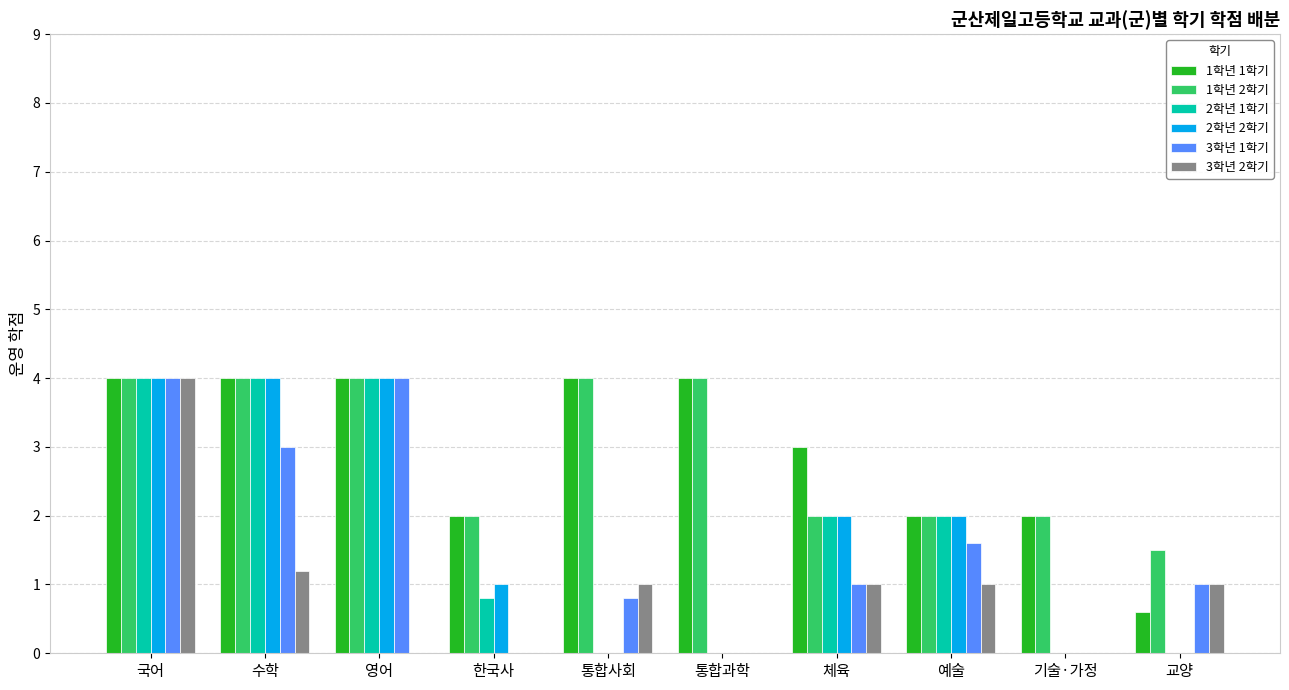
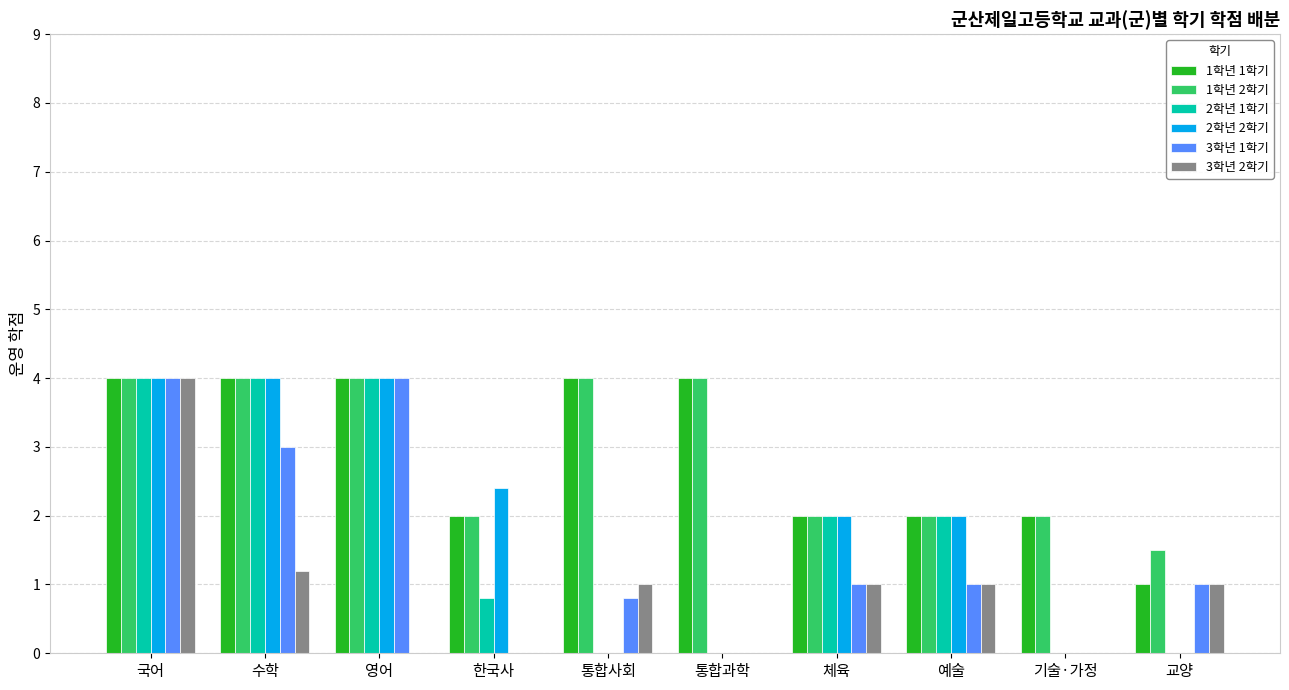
  {
    "1학년 1학기": {
      "국어": 4.0,
      "수학": 4.0,
      "영어": 4.0,
      "한국사": 2.0,
      "통합사회": 4.0,
      "통합과학": 4.0,
-     "체육": 3,
+     "체육": 2,
      "예술": 2.0,
      "기술·가정": 2.0,
-     "교양": 0.6
+     "교양": 1.0
    },
    "1학년 2학기": {
      "국어": 4.0,
      "수학": 4.0,
      "영어": 4.0,
      "한국사": 2.0,
      "통합사회": 4.0,
      "통합과학": 4.0,
      "체육": 2.0,
      "예술": 2.0,
      "기술·가정": 2.0,
      "교양": 1.5
    },
    "2학년 1학기": {
      "국어": 4.0,
      "수학": 4.0,
      "영어": 4.0,
      "한국사": 0.8,
      "통합사회": 0.0,
      "통합과학": 0.0,
      "체육": 2.0,
      "예술": 2.0,
      "기술·가정": 0.0,
      "교양": 0.0
    },
    "2학년 2학기": {
      "국어": 4.0,
      "수학": 4.0,
      "영어": 4.0,
-     "한국사": 1.0,
+     "한국사": 2.4,
      "통합사회": 0.0,
      "통합과학": 0.0,
      "체육": 2.0,
      "예술": 2.0,
      "기술·가정": 0.0,
      "교양": 0.0
    },
    "3학년 1학기": {
      "국어": 4.0,
      "수학": 3.0,
      "영어": 4.0,
      "한국사": 0.0,
      "통합사회": 0.8,
      "통합과학": 0.0,
      "체육": 1.0,
-     "예술": 1.6,
+     "예술": 1.0,
      "기술·가정": 0.0,
      "교양": 1.0
    },
    "3학년 2학기": {
      "국어": 4.0,
      "수학": 1.2,
      "영어": 0.0,
      "한국사": 0.0,
      "통합사회": 1.0,
      "통합과학": 0.0,
      "체육": 1.0,
      "예술": 1.0,
      "기술·가정": 0.0,
      "교양": 1.0
    }
  }
